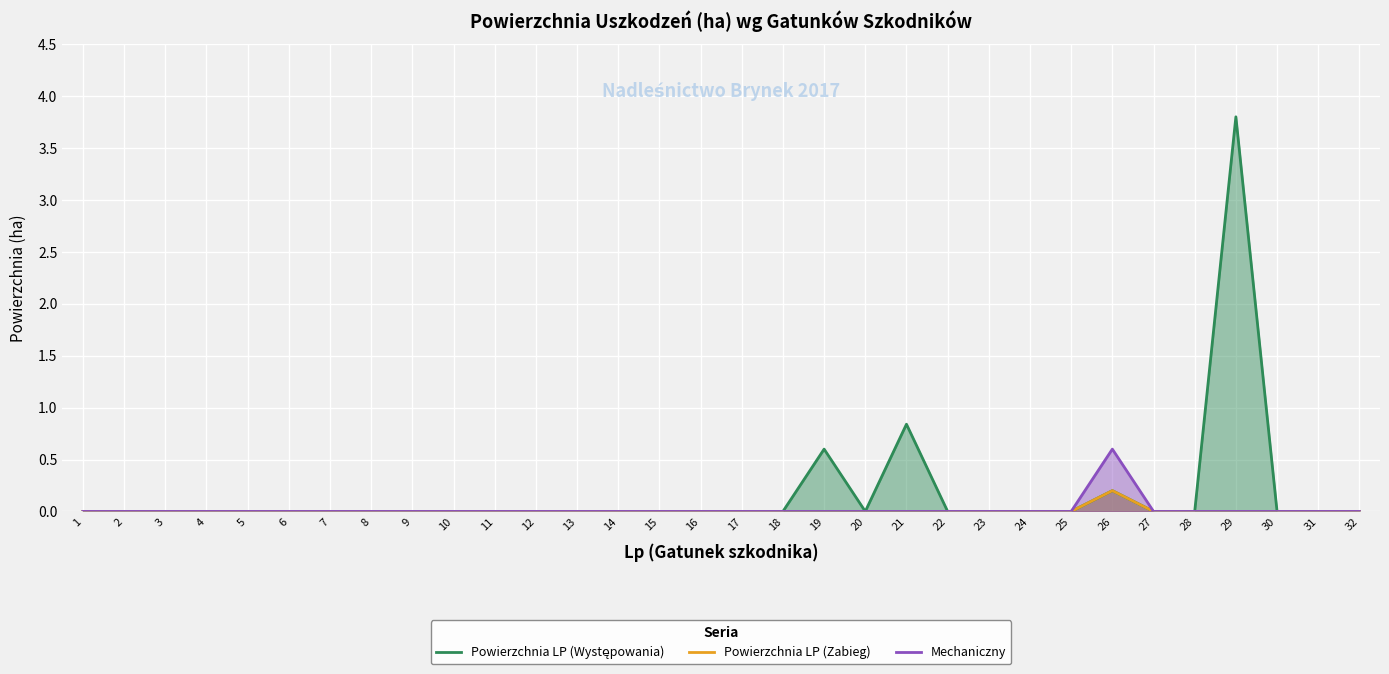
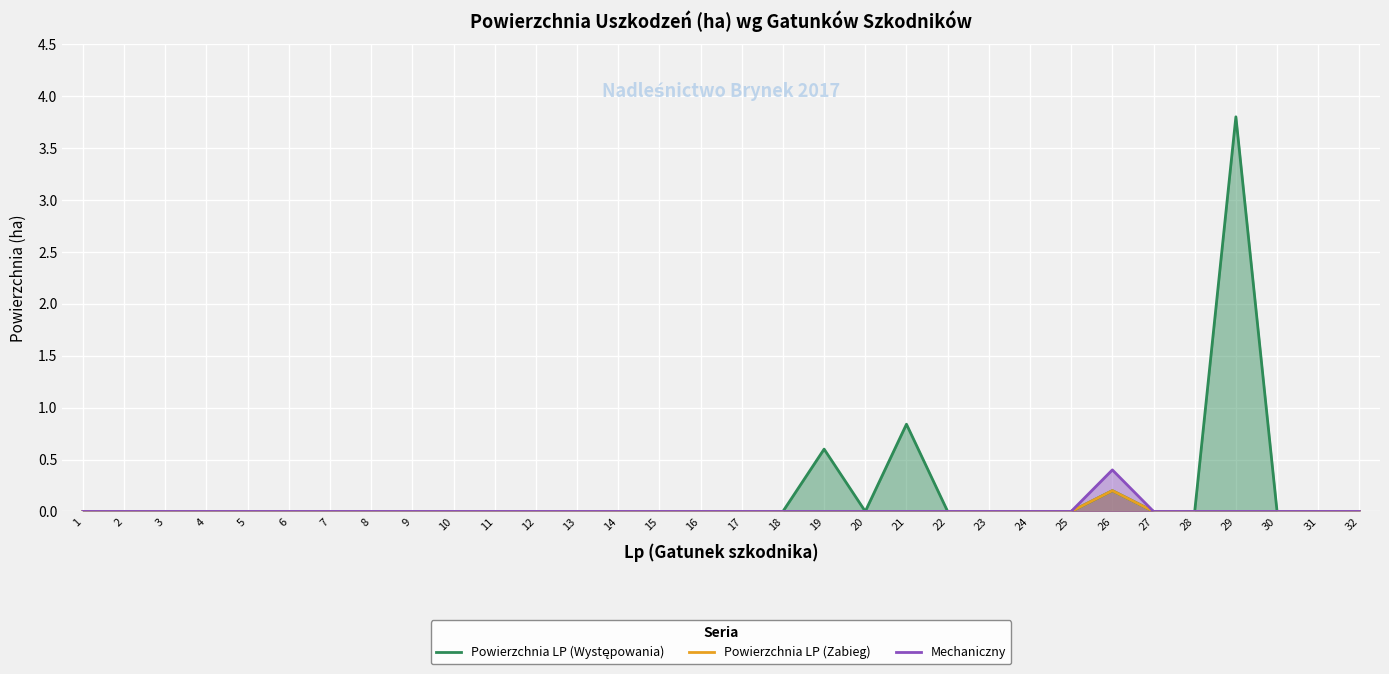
  {
    "Powierzchnia LP (Występowania)": {
      "19": 0.6,
      "21": 0.84,
      "29": 3.8
    },
    "Mechaniczny": {
-     "26": 0.6
+     "26": 0.4
    }
  }
